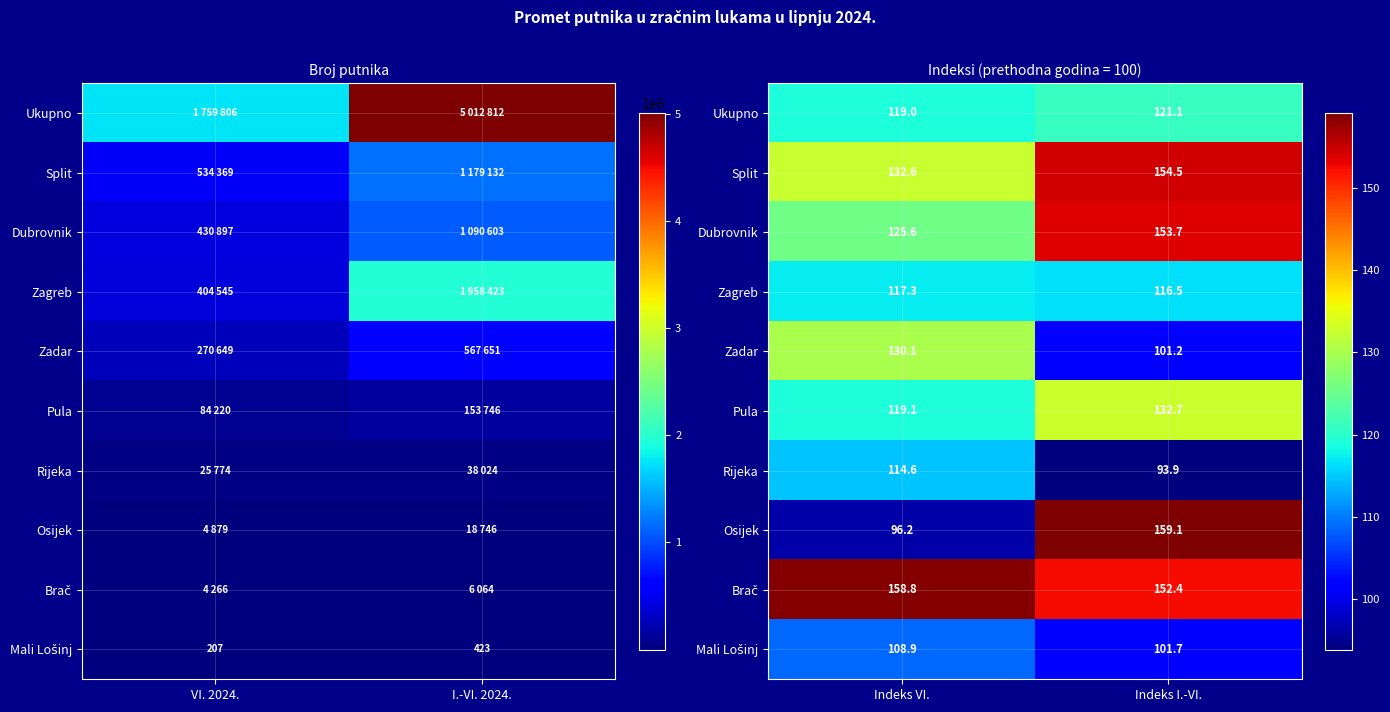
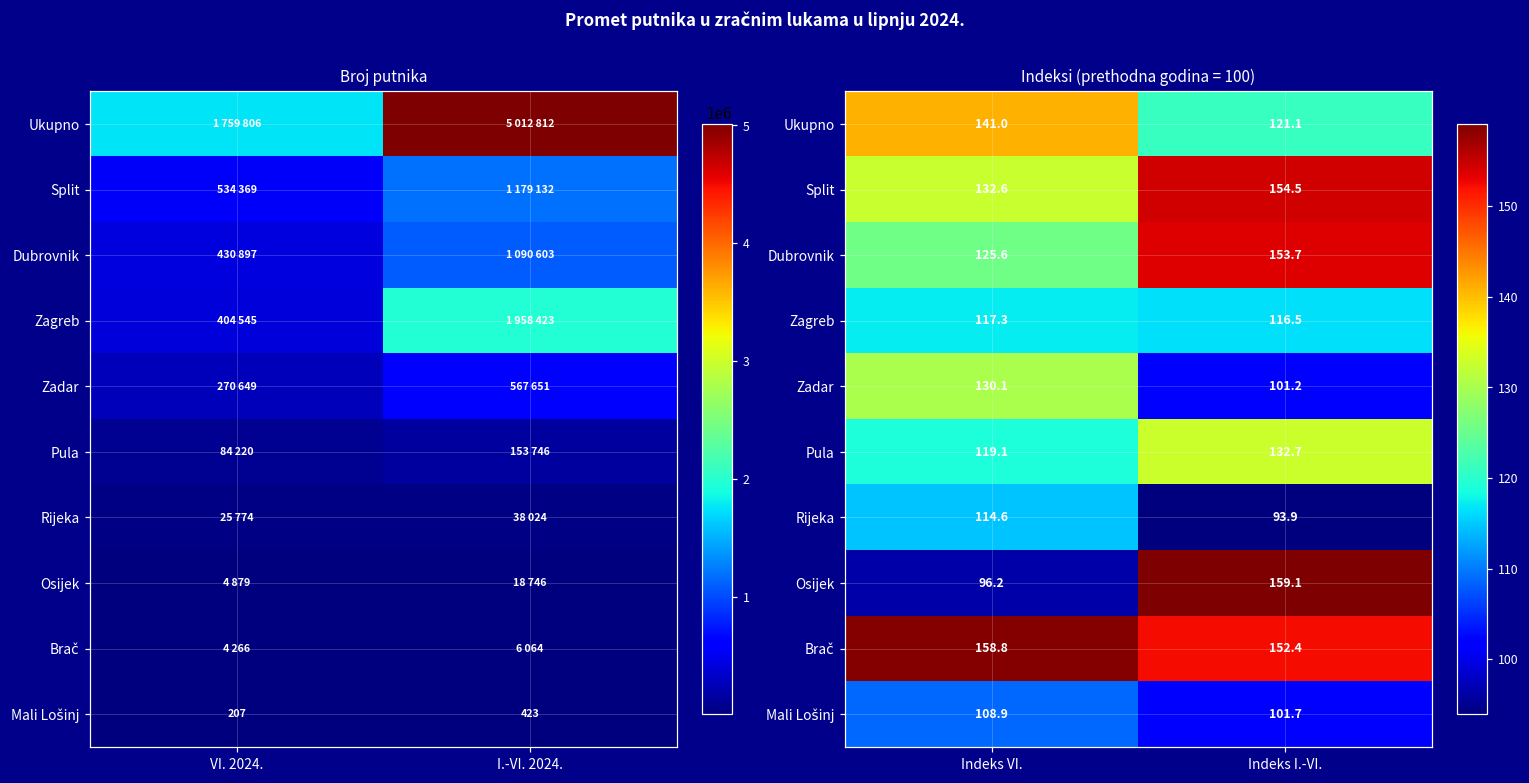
  {
    "Broj putnika": {
      "Mali Lošinj": {
        "VI. 2024.": 207,
        "I.-VI. 2024.": 423
      }
    },
    "Indeksi (prethodna godina = 100)": {
      "Ukupno": {
-       "Indeks VI.": 119.0,
+       "Indeks VI.": 141.0,
        "Indeks I.-VI.": 121.1
      },
      "Split": {
        "Indeks VI.": 132.6,
        "Indeks I.-VI.": 154.5
      },
      "Dubrovnik": {
        "Indeks VI.": 125.6,
        "Indeks I.-VI.": 153.7
      },
      "Zagreb": {
        "Indeks VI.": 117.3,
        "Indeks I.-VI.": 116.5
      },
      "Zadar": {
        "Indeks VI.": 130.1,
        "Indeks I.-VI.": 101.2
      },
      "Pula": {
        "Indeks VI.": 119.1,
        "Indeks I.-VI.": 132.7
      },
      "Rijeka": {
        "Indeks VI.": 114.6,
        "Indeks I.-VI.": 93.9
      },
      "Osijek": {
        "Indeks VI.": 96.2,
        "Indeks I.-VI.": 159.1
      },
      "Brač": {
        "Indeks VI.": 158.8,
        "Indeks I.-VI.": 152.4
      },
      "Mali Lošinj": {
        "Indeks VI.": 108.9,
        "Indeks I.-VI.": 101.7
      }
    }
  }
